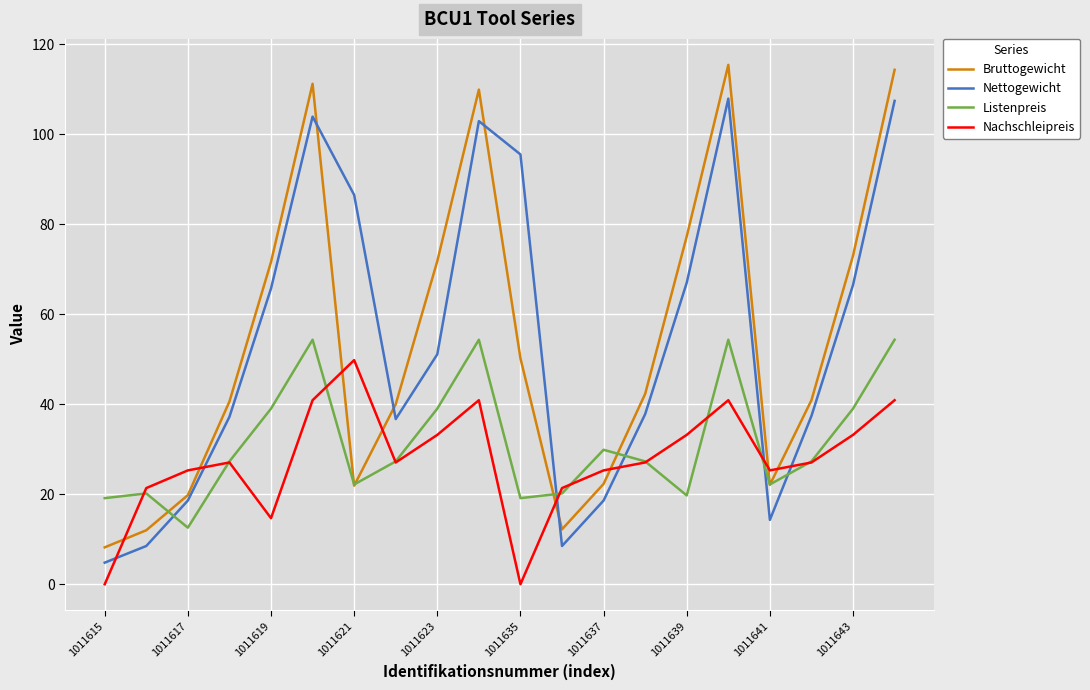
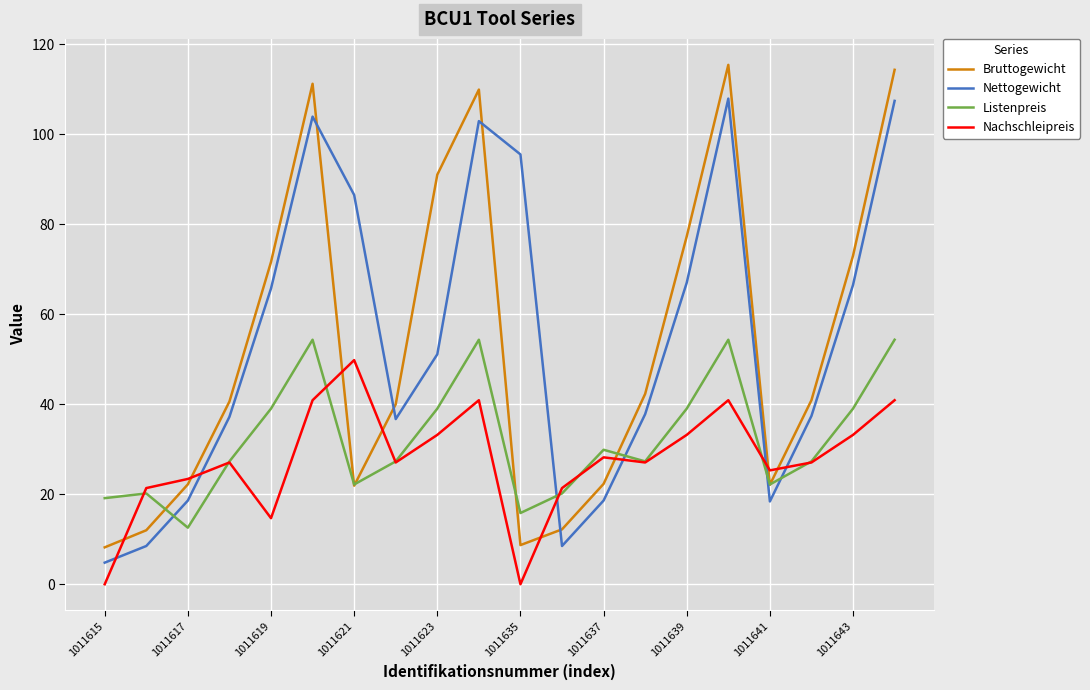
  {
    "Bruttogewicht": {
      "1011615": 8,
-     "1011617": 20,
+     "1011617": 22,
      "1011619": 72,
-     "1011623": 72,
-     "1011635": 50,
+     "1011623": 91,
+     "1011635": 9,
      "1011637": 22,
      "1011639": 77,
      "1011643": 73
    },
    "Nettogewicht": {
      "1011615": 5,
      "1011617": 19,
      "1011619": 66,
      "1011621": 87,
      "1011623": 51,
      "1011635": 96,
      "1011637": 19,
      "1011639": 67,
-     "1011641": 14,
+     "1011641": 18,
      "1011643": 67
    },
    "Listenpreis": {
      "1011615": 19,
      "1011617": 13,
      "1011619": 39,
      "1011623": 39,
-     "1011635": 19,
+     "1011635": 16,
      "1011637": 30,
-     "1011639": 20,
+     "1011639": 39,
      "1011643": 39
    },
    "Nachschleipreis": {
      "1011615": 0,
-     "1011617": 25,
+     "1011617": 23,
      "1011619": 15,
      "1011621": 50,
      "1011623": 33,
      "1011635": 0,
-     "1011637": 25,
+     "1011637": 28,
      "1011639": 33,
      "1011641": 25,
      "1011643": 33
    }
  }
